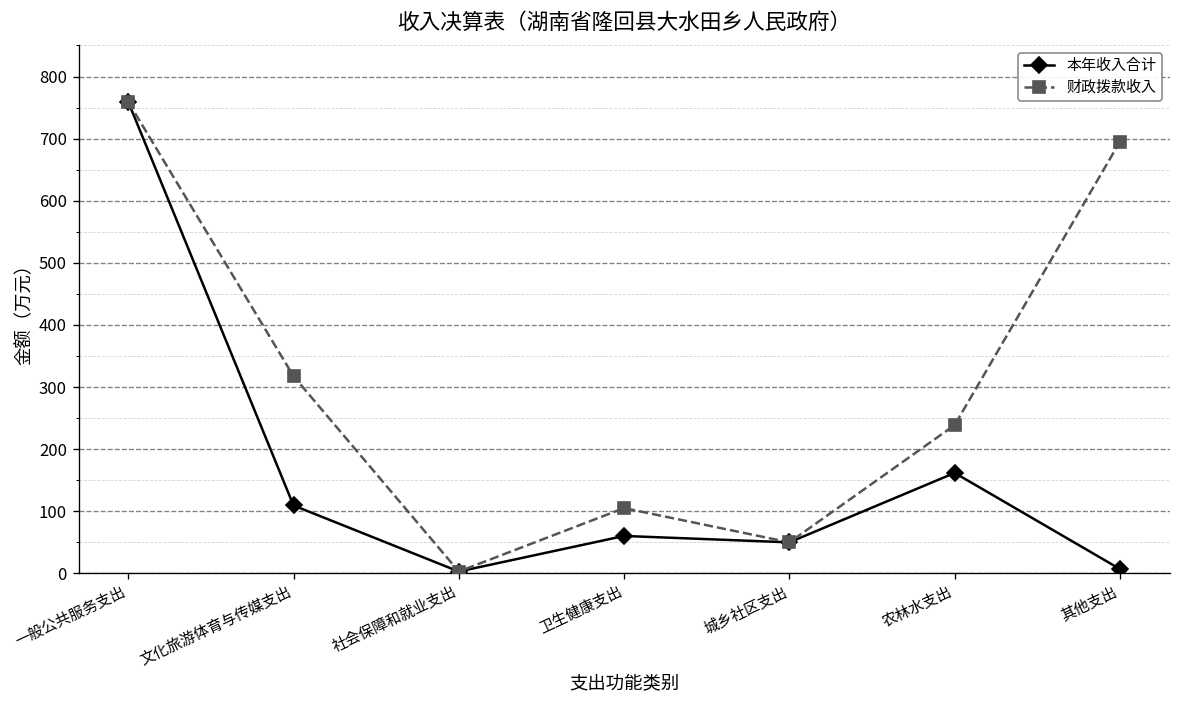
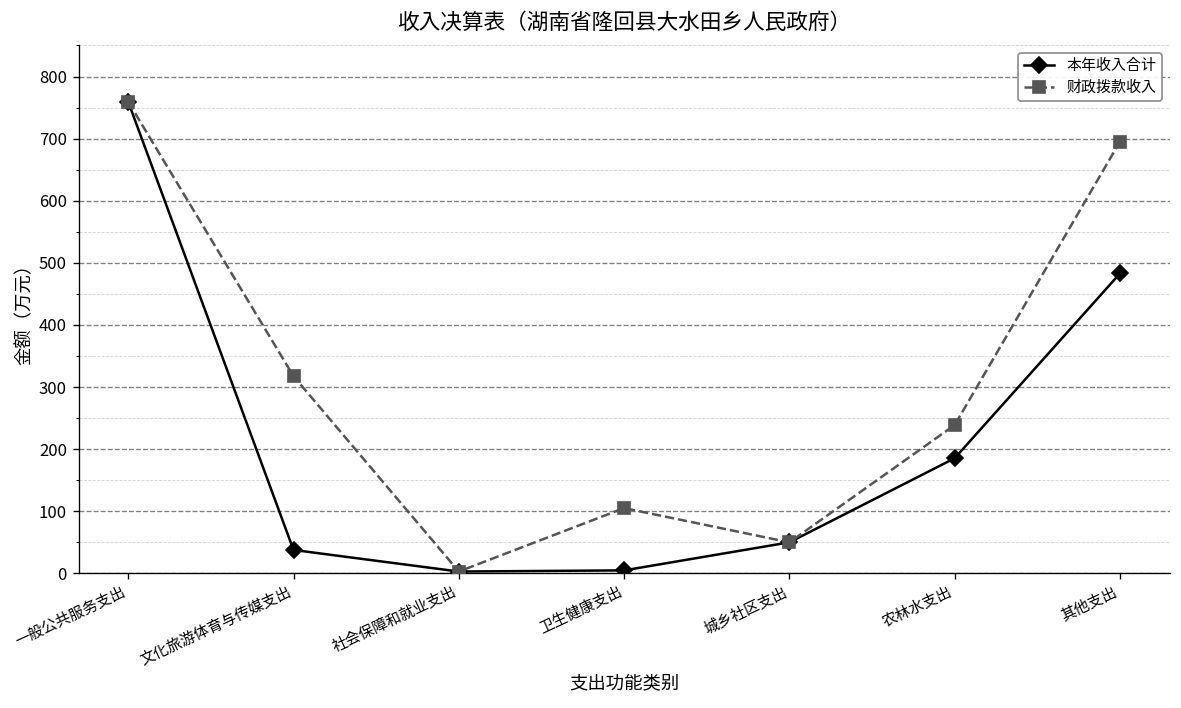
  {
    "本年收入合计": {
-     "文化旅游体育与传媒支出": 110,
-     "卫生健康支出": 60,
-     "农林水支出": 160,
-     "其他支出": 10
+     "文化旅游体育与传媒支出": 40,
+     "卫生健康支出": 0,
+     "农林水支出": 190,
+     "其他支出": 480
    },
    "财政拨款收入": {
      "文化旅游体育与传媒支出": 320,
      "卫生健康支出": 110,
      "农林水支出": 240,
      "其他支出": 700
    }
  }
